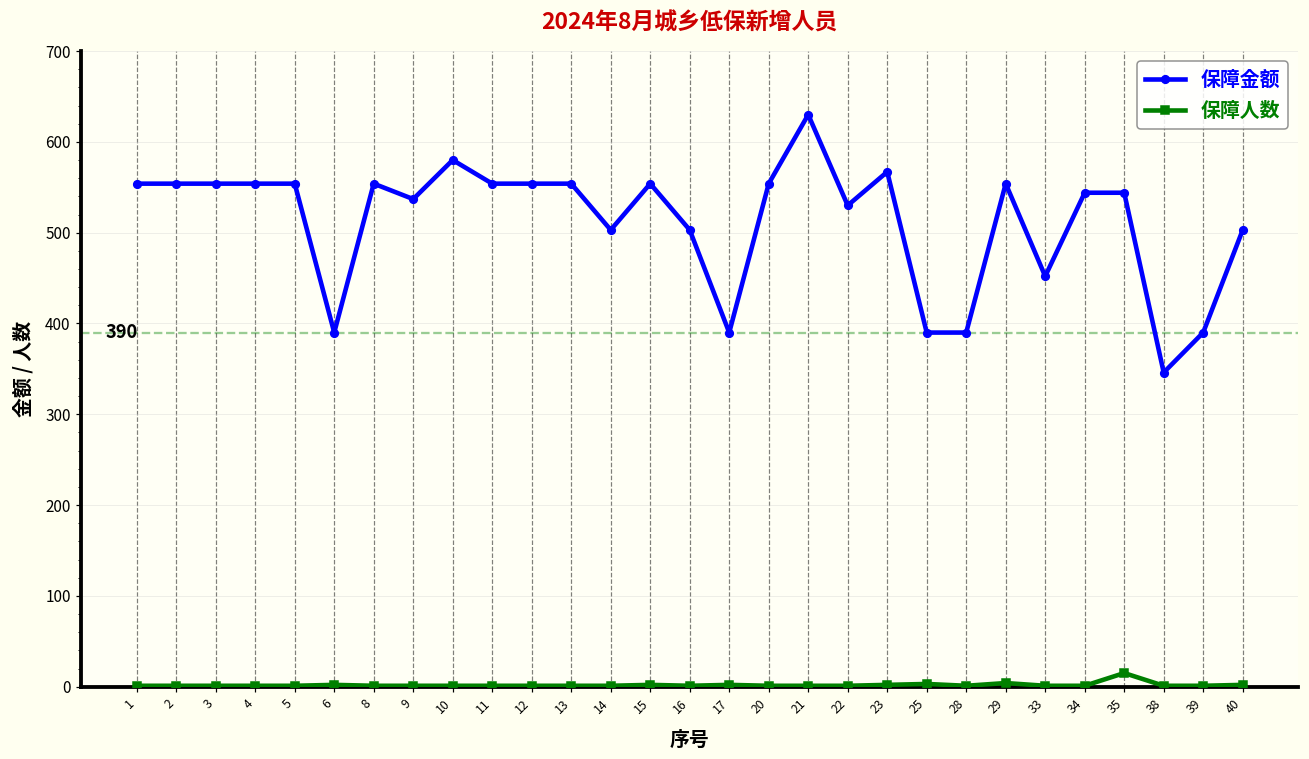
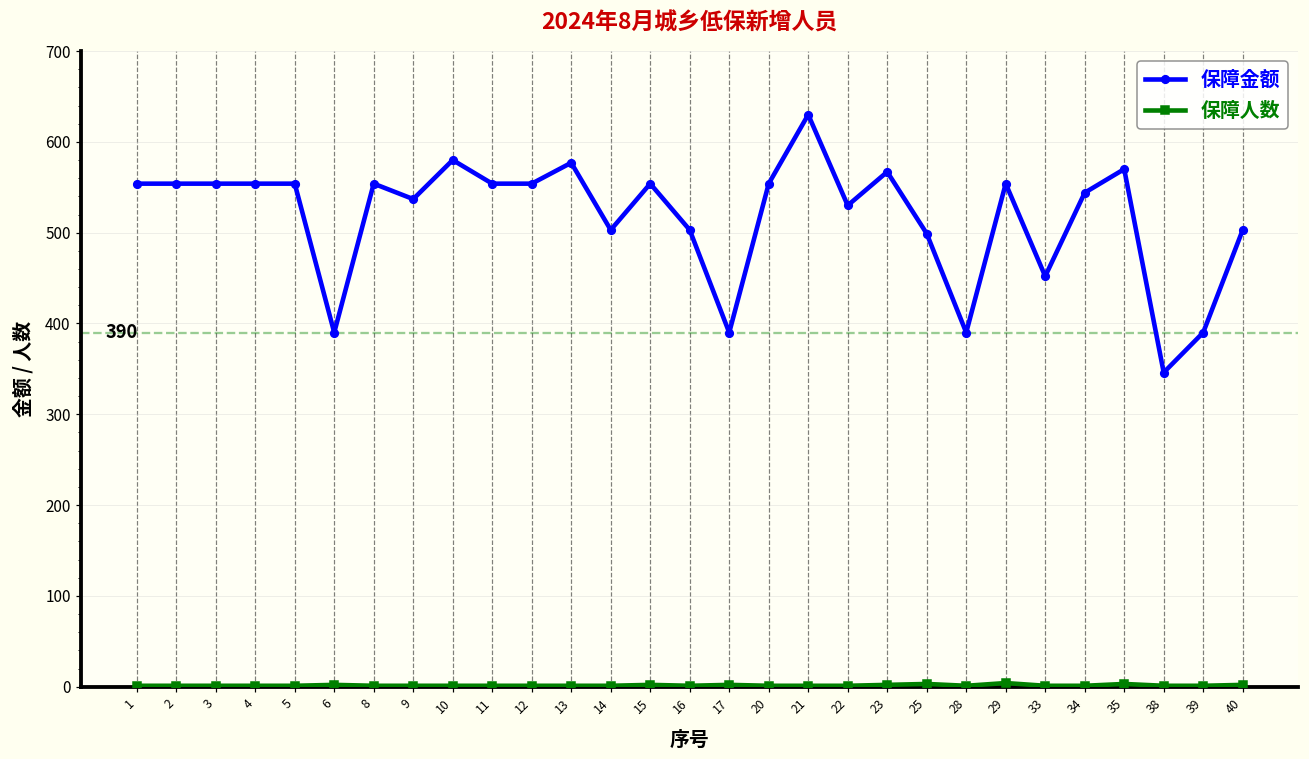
  {
    "保障金额": {
      "1": 550,
      "2": 550,
      "3": 550,
      "4": 550,
      "5": 550,
      "6": 390,
      "8": 550,
      "9": 540,
      "10": 580,
      "11": 550,
      "12": 550,
-     "13": 550,
+     "13": 580,
      "14": 500,
      "15": 550,
      "16": 500,
      "17": 390,
      "20": 550,
      "21": 630,
      "22": 530,
      "23": 570,
-     "25": 390,
+     "25": 500,
      "28": 390,
      "29": 550,
      "33": 450,
      "34": 540,
-     "35": 540,
+     "35": 570,
      "38": 350,
      "39": 390,
      "40": 500
    },
    "保障人数": {
      "1": 0,
      "2": 0,
      "3": 0,
      "4": 0,
      "5": 0,
      "6": 0,
      "8": 0,
      "9": 0,
      "10": 0,
      "11": 0,
      "12": 0,
      "13": 0,
      "14": 0,
      "15": 0,
      "16": 0,
      "17": 0,
      "20": 0,
      "21": 0,
      "22": 0,
      "23": 0,
      "25": 0,
      "28": 0,
      "29": 0,
      "33": 0,
      "34": 0,
-     "35": 20,
+     "35": 0,
      "38": 0,
      "39": 0,
      "40": 0
    }
  }
